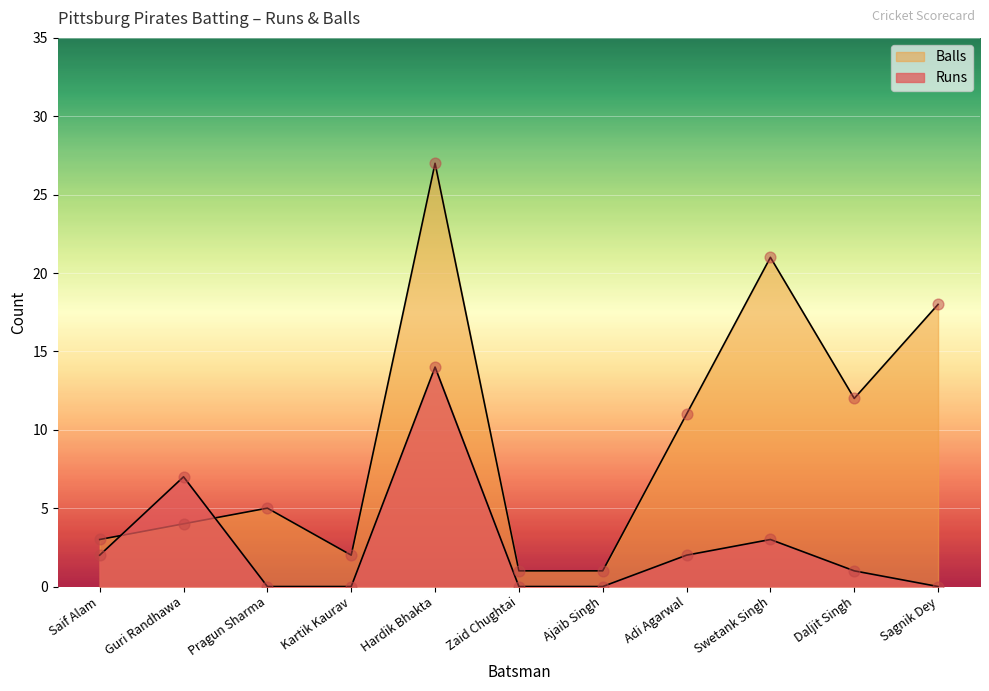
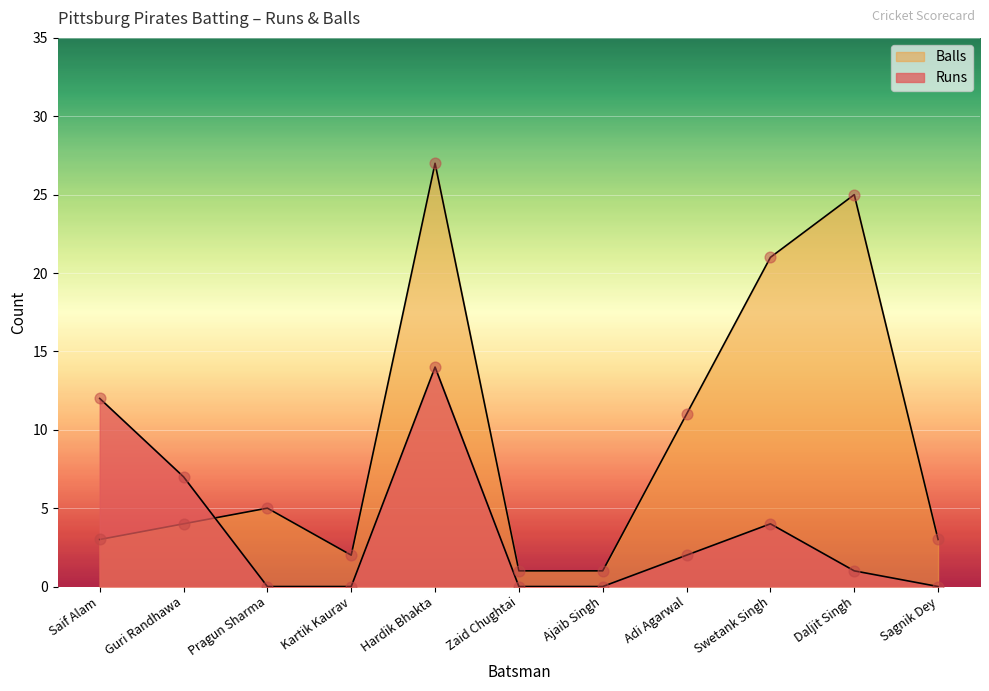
  {
    "Balls": {
      "Saif Alam": 3,
      "Guri Randhawa": 4,
      "Pragun Sharma": 5,
      "Kartik Kaurav": 2,
      "Hardik Bhakta": 27,
      "Zaid Chughtai": 1,
      "Ajaib Singh": 1,
      "Adi Agarwal": 11,
      "Swetank Singh": 21,
-     "Daljit Singh": 12,
-     "Sagnik Dey": 18
+     "Daljit Singh": 25,
+     "Sagnik Dey": 3
    },
    "Runs": {
-     "Saif Alam": 2,
+     "Saif Alam": 12,
      "Guri Randhawa": 7,
      "Pragun Sharma": 0,
      "Kartik Kaurav": 0,
      "Hardik Bhakta": 14,
      "Zaid Chughtai": 0,
      "Ajaib Singh": 0,
      "Adi Agarwal": 2,
-     "Swetank Singh": 3,
+     "Swetank Singh": 4,
      "Daljit Singh": 1,
      "Sagnik Dey": 0
    }
  }
